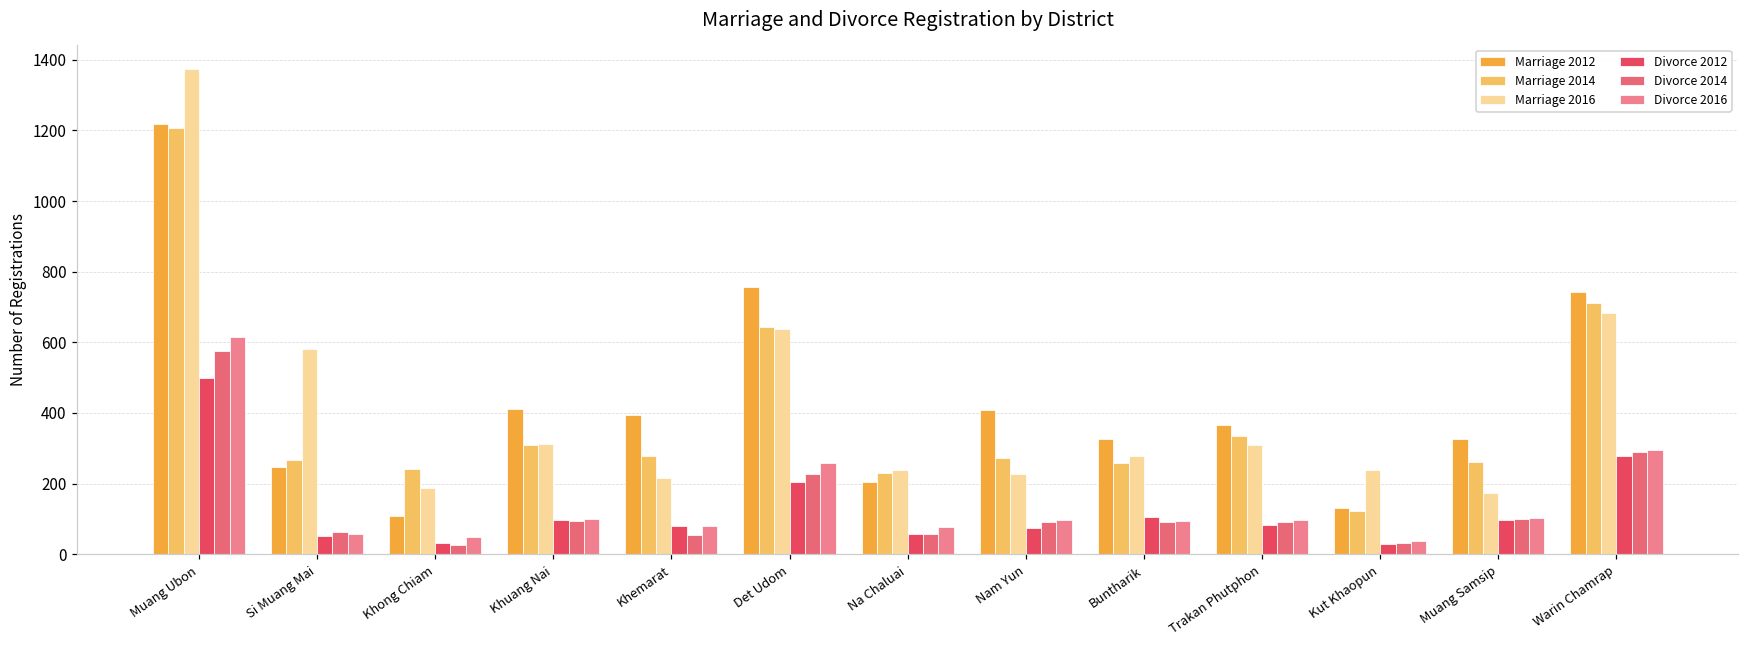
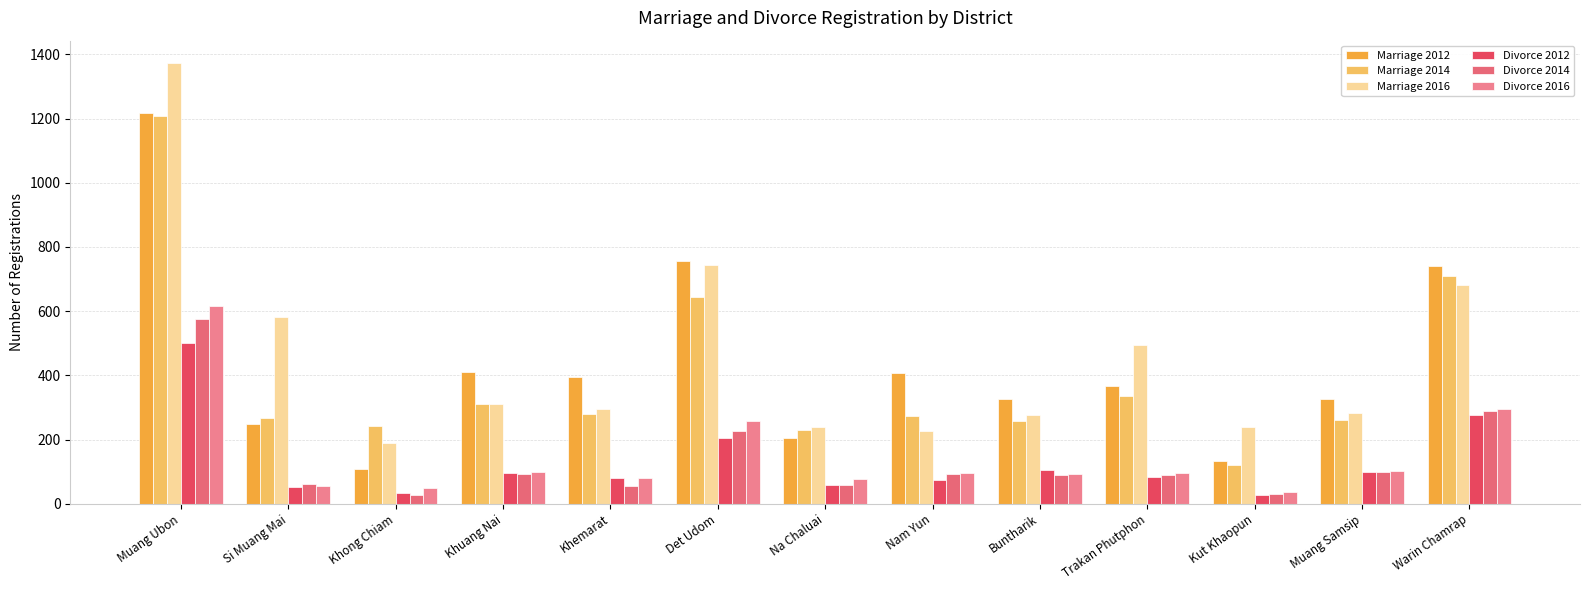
  {
    "Marriage 2016": {
      "Muang Ubon": 1370,
      "Si Muang Mai": 580,
      "Khong Chiam": 190,
      "Khuang Nai": 310,
-     "Khemarat": 220,
-     "Det Udom": 640,
+     "Khemarat": 300,
+     "Det Udom": 750,
      "Na Chaluai": 240,
      "Nam Yun": 230,
      "Buntharik": 280,
-     "Trakan Phutphon": 310,
+     "Trakan Phutphon": 490,
      "Kut Khaopun": 240,
-     "Muang Samsip": 170,
+     "Muang Samsip": 280,
      "Warin Chamrap": 680
    }
  }
